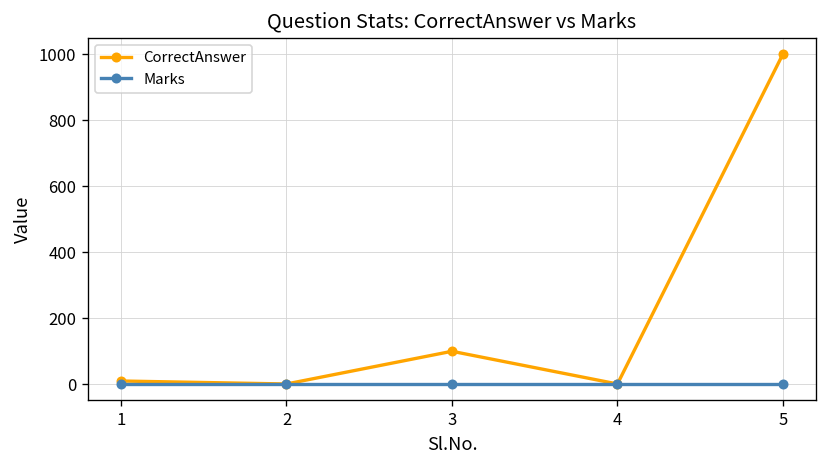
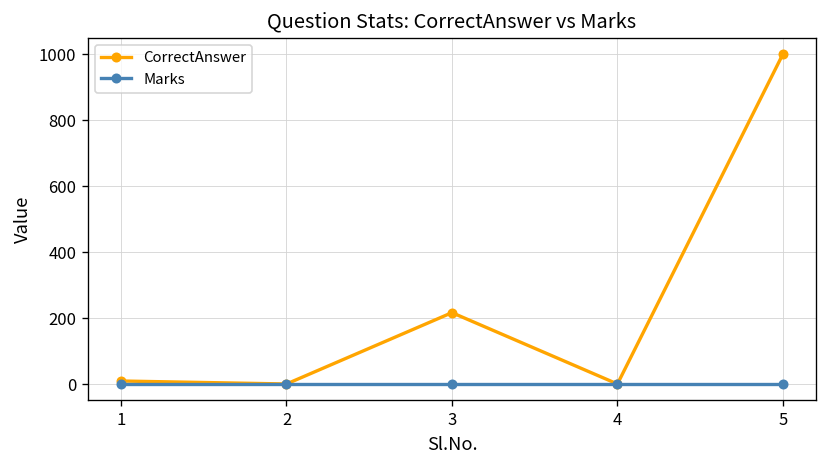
  {
    "CorrectAnswer": {
-     "3": 100,
+     "3": 220,
      "5": 1000
    },
    "Marks": {
      "3": 0,
      "5": 0
    }
  }
